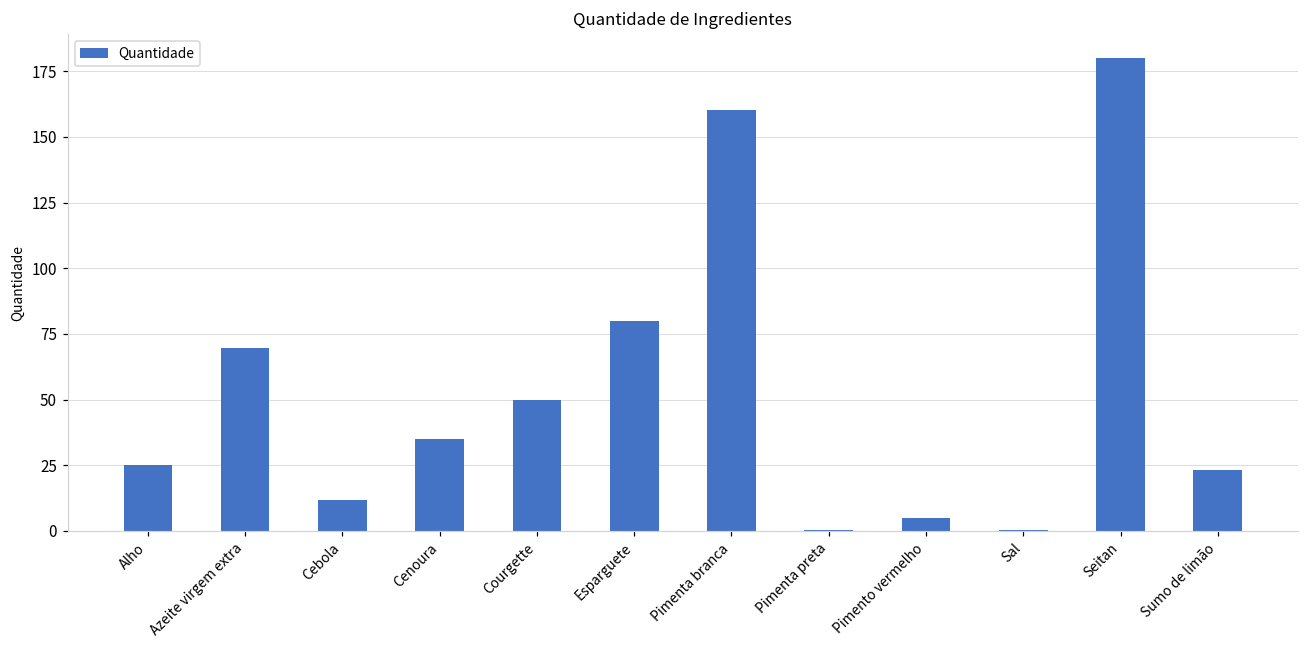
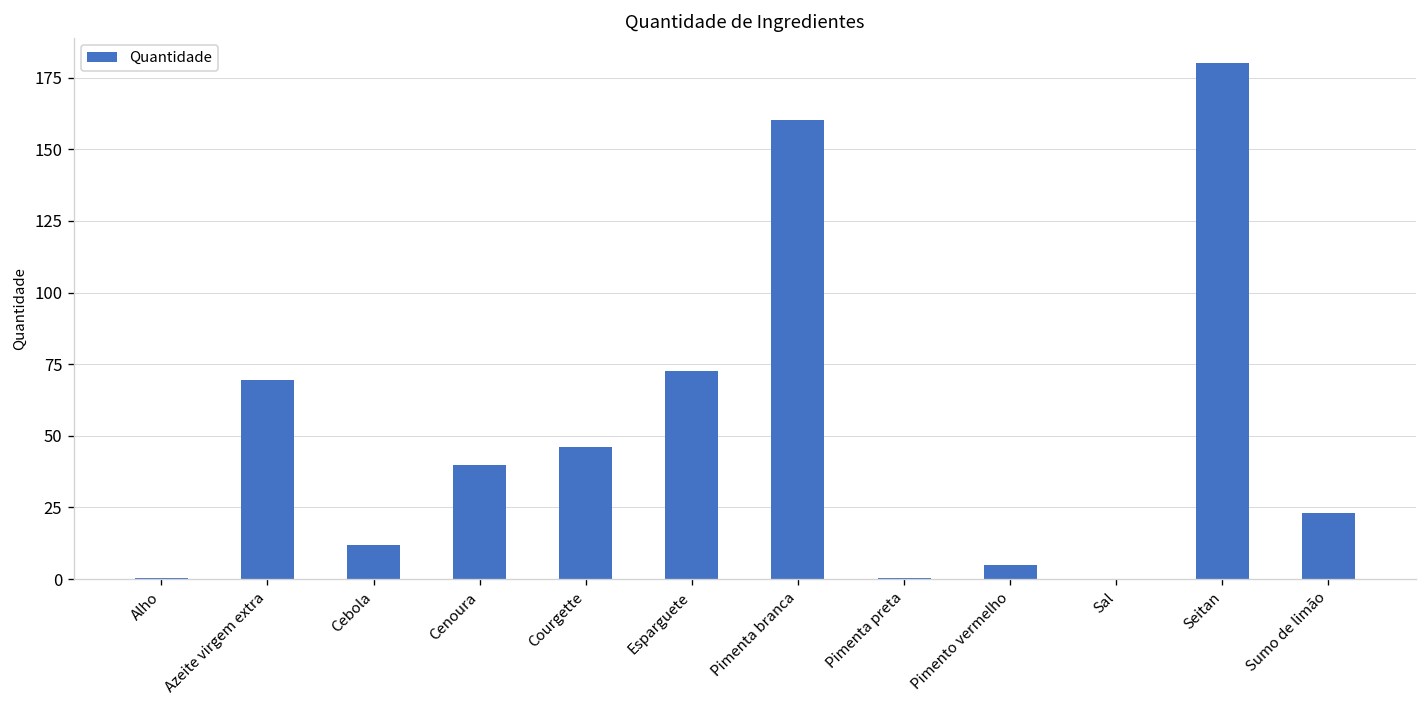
  {
-   "Alho": 25,
+   "Alho": 1,
    "Azeite virgem extra": 70,
    "Cebola": 12,
-   "Cenoura": 35,
-   "Courgette": 50,
-   "Esparguete": 80,
+   "Cenoura": 40,
+   "Courgette": 46,
+   "Esparguete": 73,
    "Pimenta branca": 160,
    "Pimento vermelho": 5,
    "Seitan": 180,
    "Sumo de limão": 23
  }
